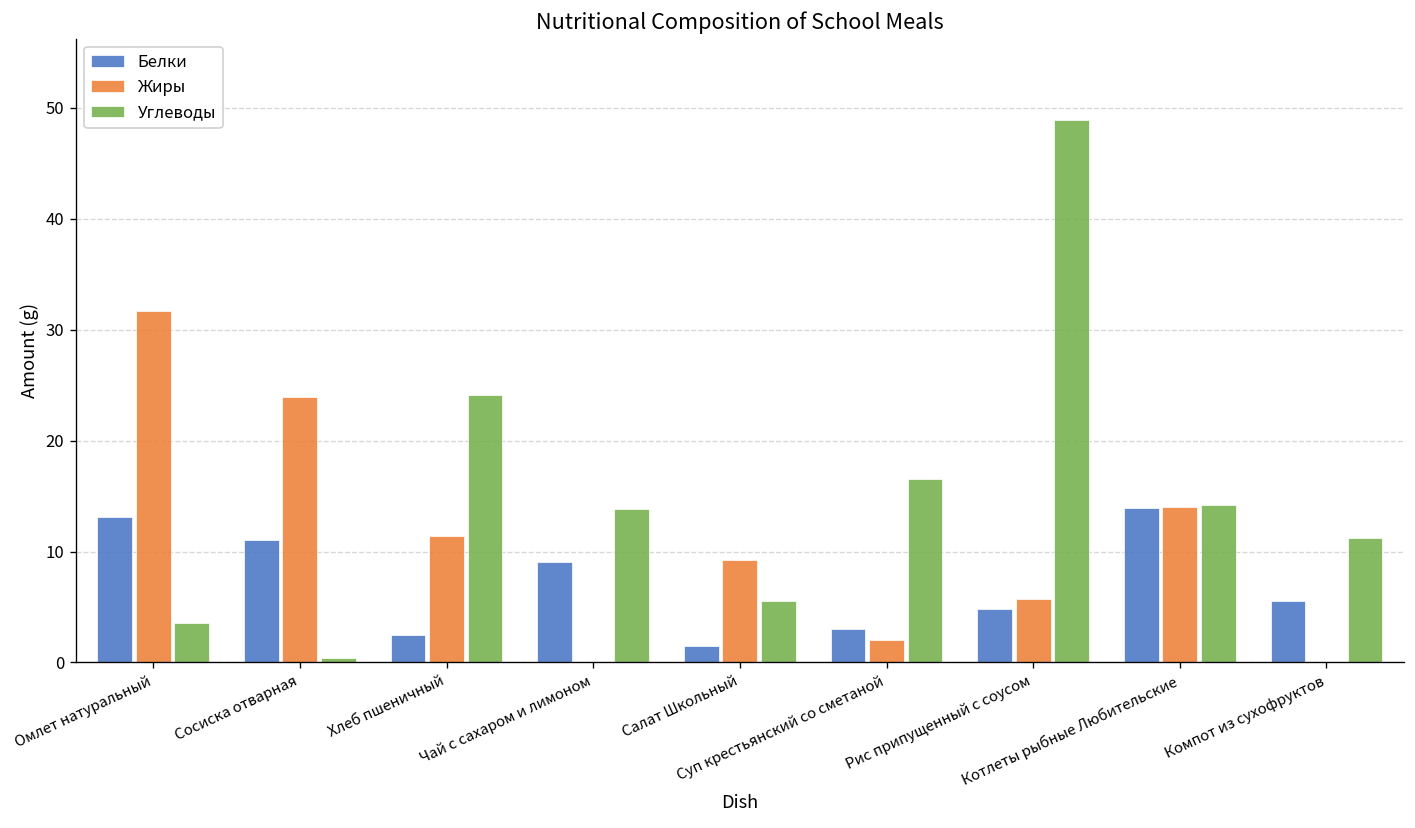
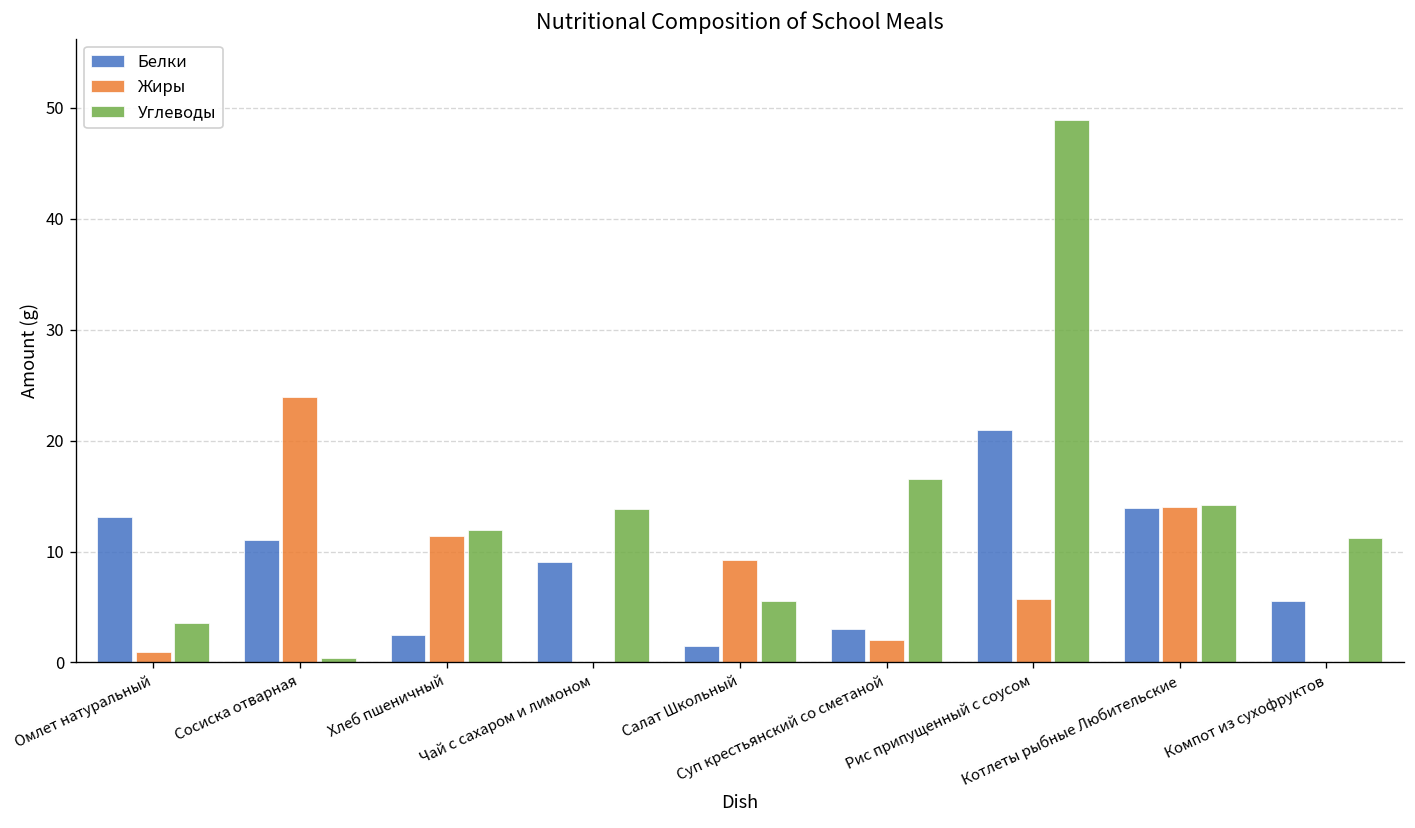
  {
    "Белки": {
      "Омлет натуральный": 13,
      "Сосиска отварная": 11,
      "Хлеб пшеничный": 3,
      "Чай с сахаром и лимоном": 9,
      "Салат Школьный": 2,
      "Суп крестьянский со сметаной": 3,
-     "Рис припущенный с соусом": 5,
+     "Рис припущенный с соусом": 21,
      "Котлеты рыбные Любительские": 14,
      "Компот из сухофруктов": 6
    },
    "Жиры": {
-     "Омлет натуральный": 32,
+     "Омлет натуральный": 1,
      "Сосиска отварная": 24,
      "Хлеб пшеничный": 11,
      "Чай с сахаром и лимоном": 0,
      "Салат Школьный": 9,
      "Суп крестьянский со сметаной": 2,
      "Рис припущенный с соусом": 6,
      "Котлеты рыбные Любительские": 14,
      "Компот из сухофруктов": 0
    },
    "Углеводы": {
      "Омлет натуральный": 4,
      "Сосиска отварная": 0,
-     "Хлеб пшеничный": 24,
+     "Хлеб пшеничный": 12,
      "Чай с сахаром и лимоном": 14,
      "Салат Школьный": 6,
      "Суп крестьянский со сметаной": 17,
      "Рис припущенный с соусом": 49,
      "Котлеты рыбные Любительские": 14,
      "Компот из сухофруктов": 11
    }
  }
